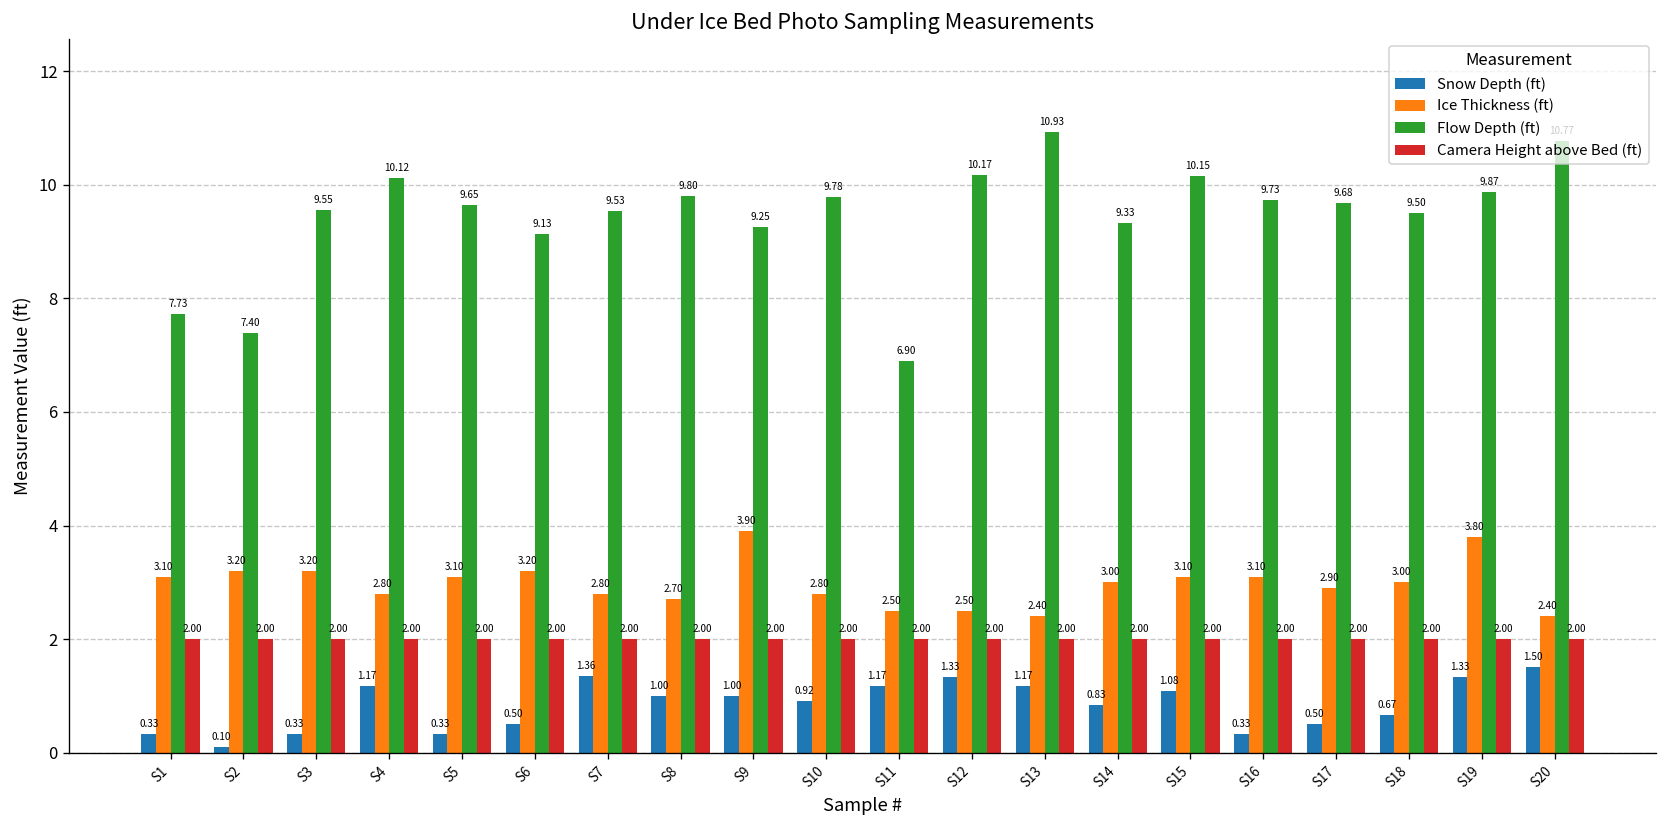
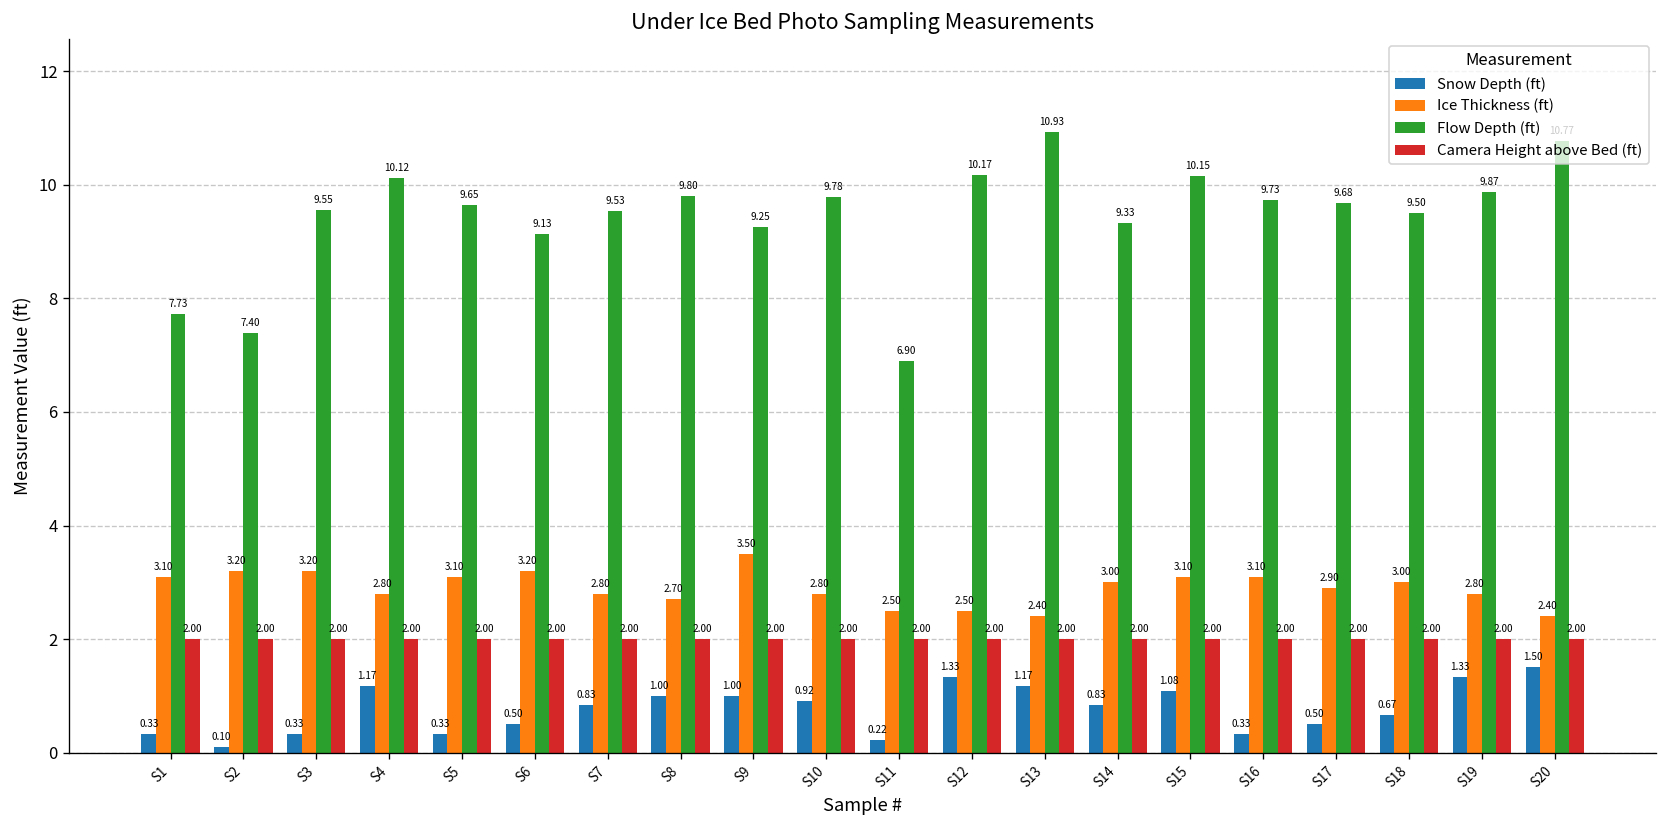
  {
    "Snow Depth (ft)": {
      "S1": 0.33,
      "S2": 0.10,
      "S3": 0.33,
      "S4": 1.17,
      "S5": 0.33,
      "S6": 0.50,
-     "S7": 1.36,
+     "S7": 0.83,
      "S8": 1.00,
      "S9": 1.00,
      "S10": 0.92,
-     "S11": 1.17,
+     "S11": 0.22,
      "S12": 1.33,
      "S13": 1.17,
      "S14": 0.83,
      "S15": 1.08,
      "S16": 0.33,
      "S17": 0.50,
      "S18": 0.67,
      "S19": 1.33,
      "S20": 1.50
    },
    "Ice Thickness (ft)": {
      "S1": 3.10,
      "S2": 3.20,
      "S3": 3.20,
      "S4": 2.80,
      "S5": 3.10,
      "S6": 3.20,
      "S7": 2.80,
      "S8": 2.70,
-     "S9": 3.90,
+     "S9": 3.50,
      "S10": 2.80,
      "S11": 2.50,
      "S12": 2.50,
      "S13": 2.40,
      "S14": 3.00,
      "S15": 3.10,
      "S16": 3.10,
      "S17": 2.90,
      "S18": 3.00,
-     "S19": 3.80,
+     "S19": 2.80,
      "S20": 2.40
    },
    "Flow Depth (ft)": {
      "S1": 7.73,
      "S2": 7.40,
      "S3": 9.55,
      "S4": 10.12,
      "S5": 9.65,
      "S6": 9.13,
      "S7": 9.53,
      "S8": 9.80,
      "S9": 9.25,
      "S10": 9.78,
      "S11": 6.90,
      "S12": 10.17,
      "S13": 10.93,
      "S14": 9.33,
      "S15": 10.15,
      "S16": 9.73,
      "S17": 9.68,
      "S18": 9.50,
      "S19": 9.87
    },
    "Camera Height above Bed (ft)": {
      "S1": 2.00,
      "S2": 2.00,
      "S3": 2.00,
      "S4": 2.00,
      "S5": 2.00,
      "S6": 2.00,
      "S7": 2.00,
      "S8": 2.00,
      "S9": 2.00,
      "S10": 2.00,
      "S11": 2.00,
      "S12": 2.00,
      "S13": 2.00,
      "S14": 2.00,
      "S15": 2.00,
      "S16": 2.00,
      "S17": 2.00,
      "S18": 2.00,
      "S19": 2.00,
      "S20": 2.00
    }
  }
